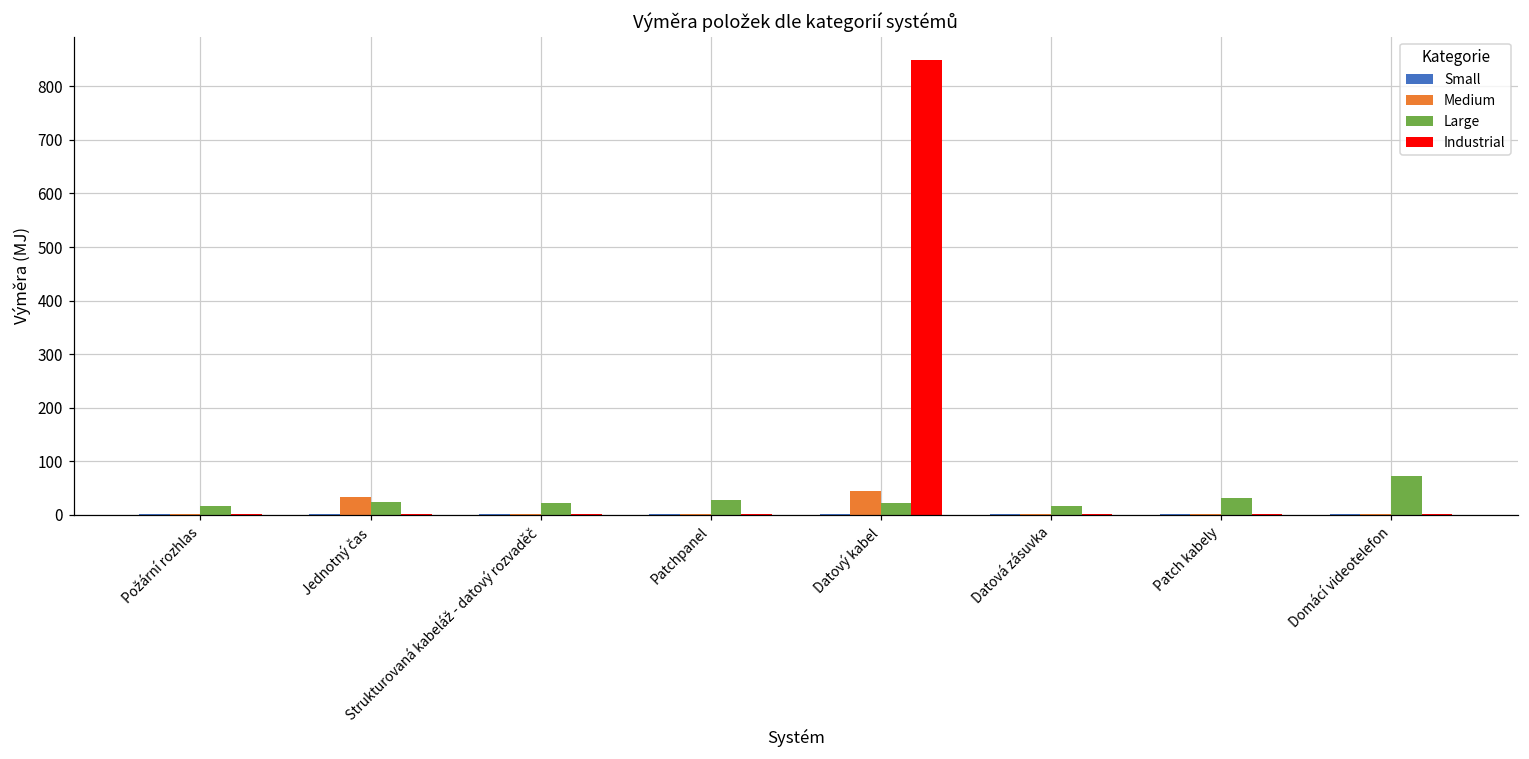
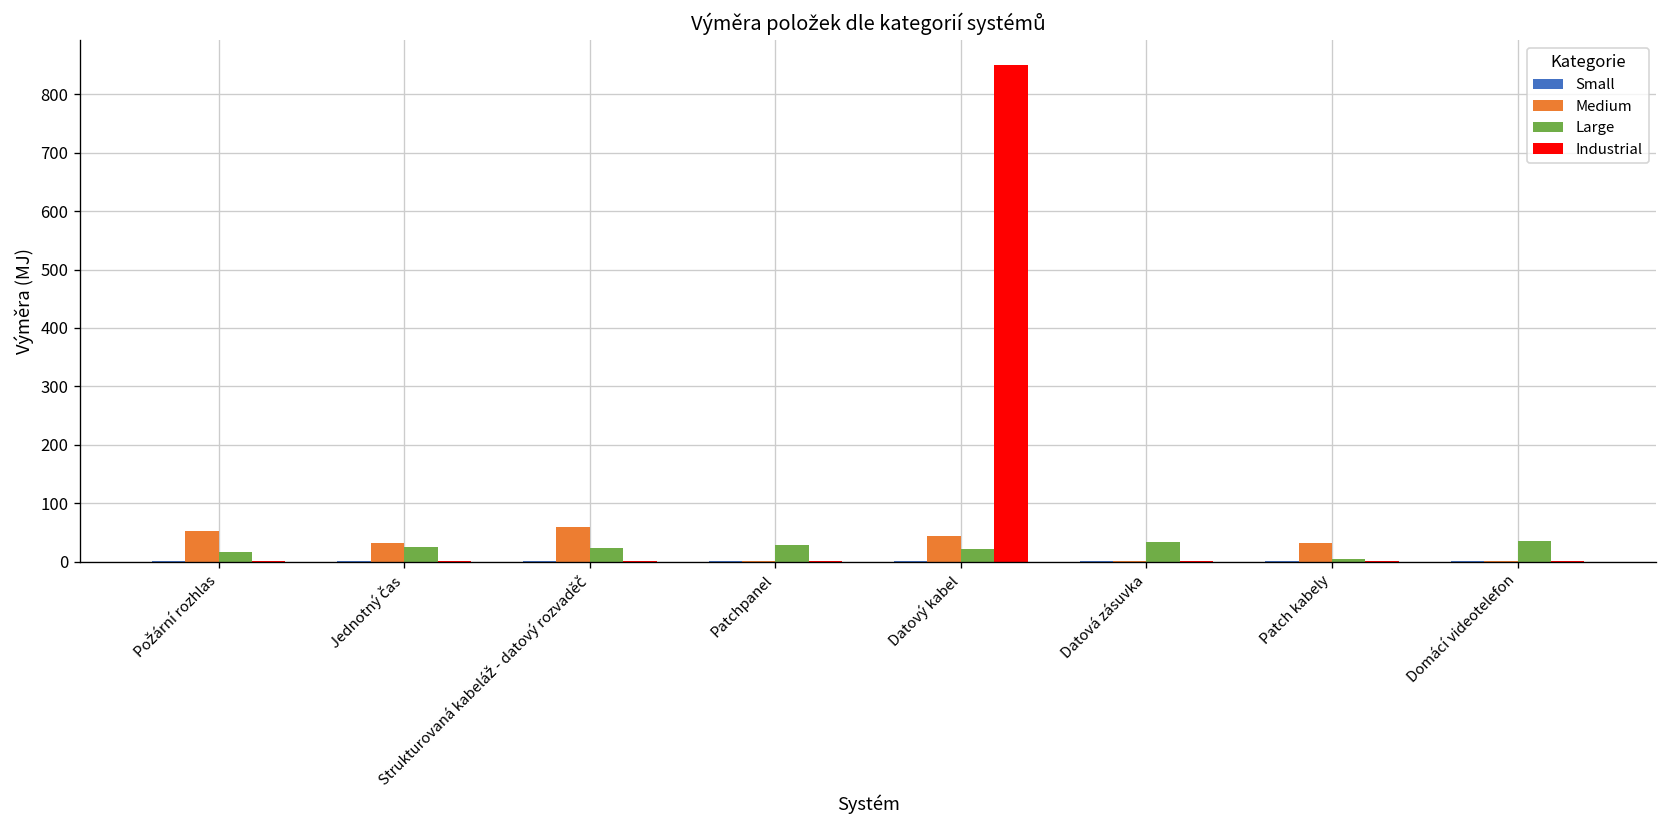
  {
    "Medium": {
-     "Požární rozhlas": 0,
+     "Požární rozhlas": 50,
      "Jednotný čas": 30,
-     "Strukturovaná kabeláž - datový rozvaděč": 0,
+     "Strukturovaná kabeláž - datový rozvaděč": 60,
      "Datový kabel": 50,
-     "Patch kabely": 0
+     "Patch kabely": 30
    },
    "Large": {
      "Požární rozhlas": 20,
      "Jednotný čas": 30,
      "Strukturovaná kabeláž - datový rozvaděč": 20,
      "Patchpanel": 30,
      "Datový kabel": 20,
-     "Datová zásuvka": 20,
-     "Patch kabely": 30,
-     "Domácí videotelefon": 70
+     "Datová zásuvka": 30,
+     "Patch kabely": 0,
+     "Domácí videotelefon": 40
    },
    "Industrial": {
      "Datový kabel": 850
    }
  }
